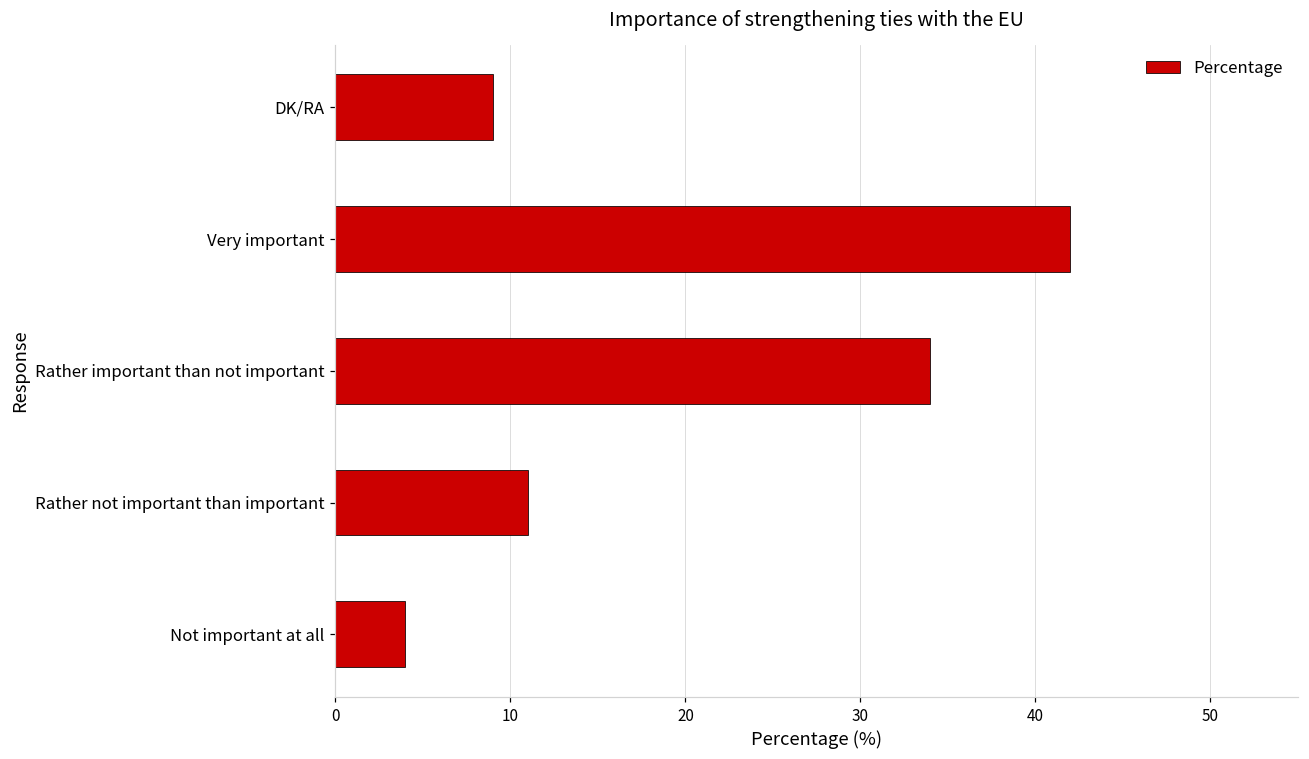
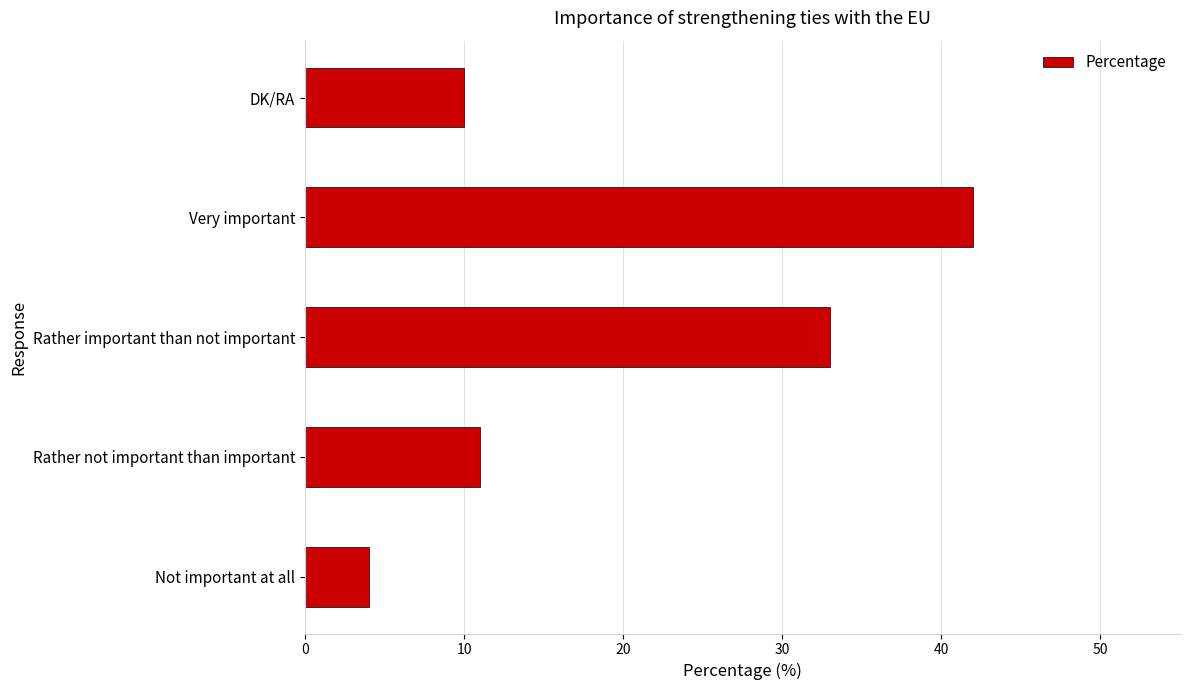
  {
-   "DK/RA": 9,
+   "DK/RA": 10,
    "Very important": 42,
-   "Rather important than not important": 34,
+   "Rather important than not important": 33,
    "Rather not important than important": 11,
    "Not important at all": 4
  }
